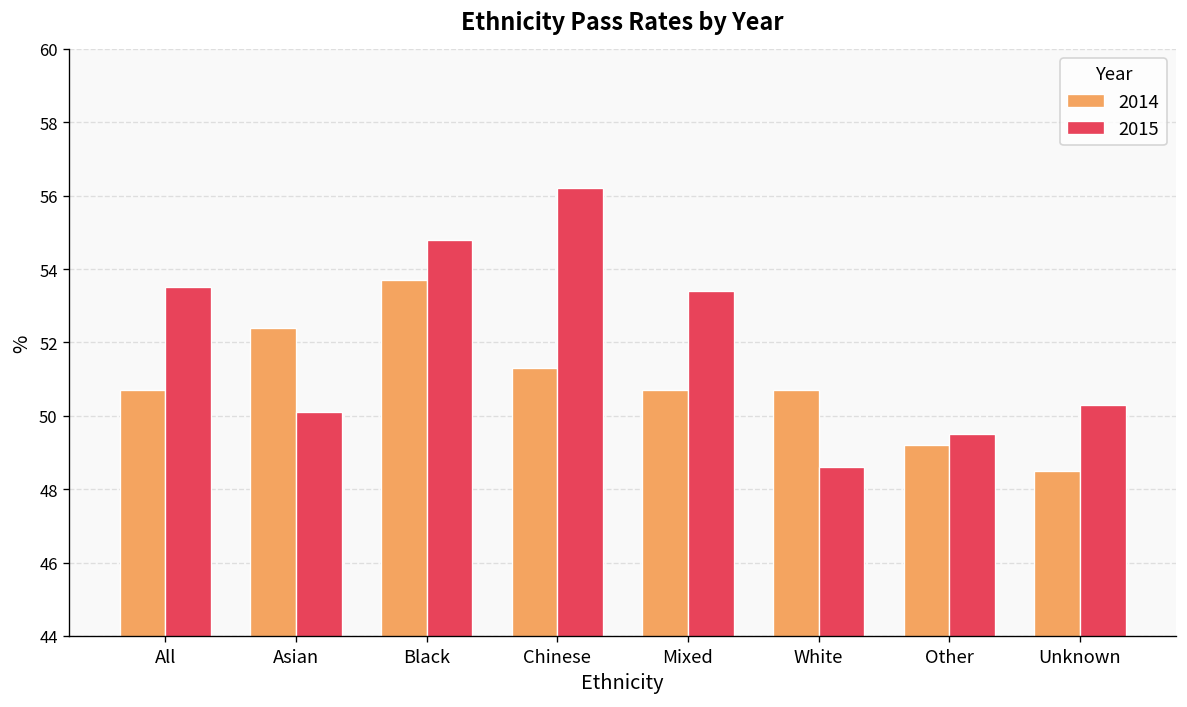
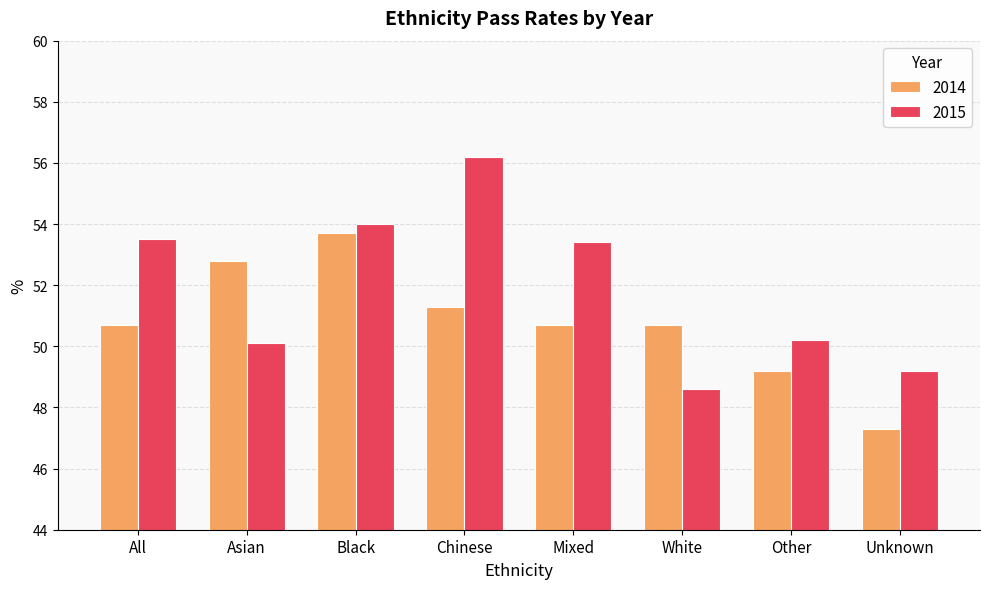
  {
    "2014": {
      "All": 50.7,
-     "Asian": 52.4,
+     "Asian": 52.8,
      "Black": 53.7,
      "Chinese": 51.3,
      "Mixed": 50.7,
      "White": 50.7,
      "Other": 49.2,
-     "Unknown": 48.5
+     "Unknown": 47.3
    },
    "2015": {
      "All": 53.5,
      "Asian": 50.1,
-     "Black": 54.8,
+     "Black": 54.0,
      "Chinese": 56.2,
      "Mixed": 53.4,
      "White": 48.6,
-     "Other": 49.5,
-     "Unknown": 50.3
+     "Other": 50.2,
+     "Unknown": 49.2
    }
  }
